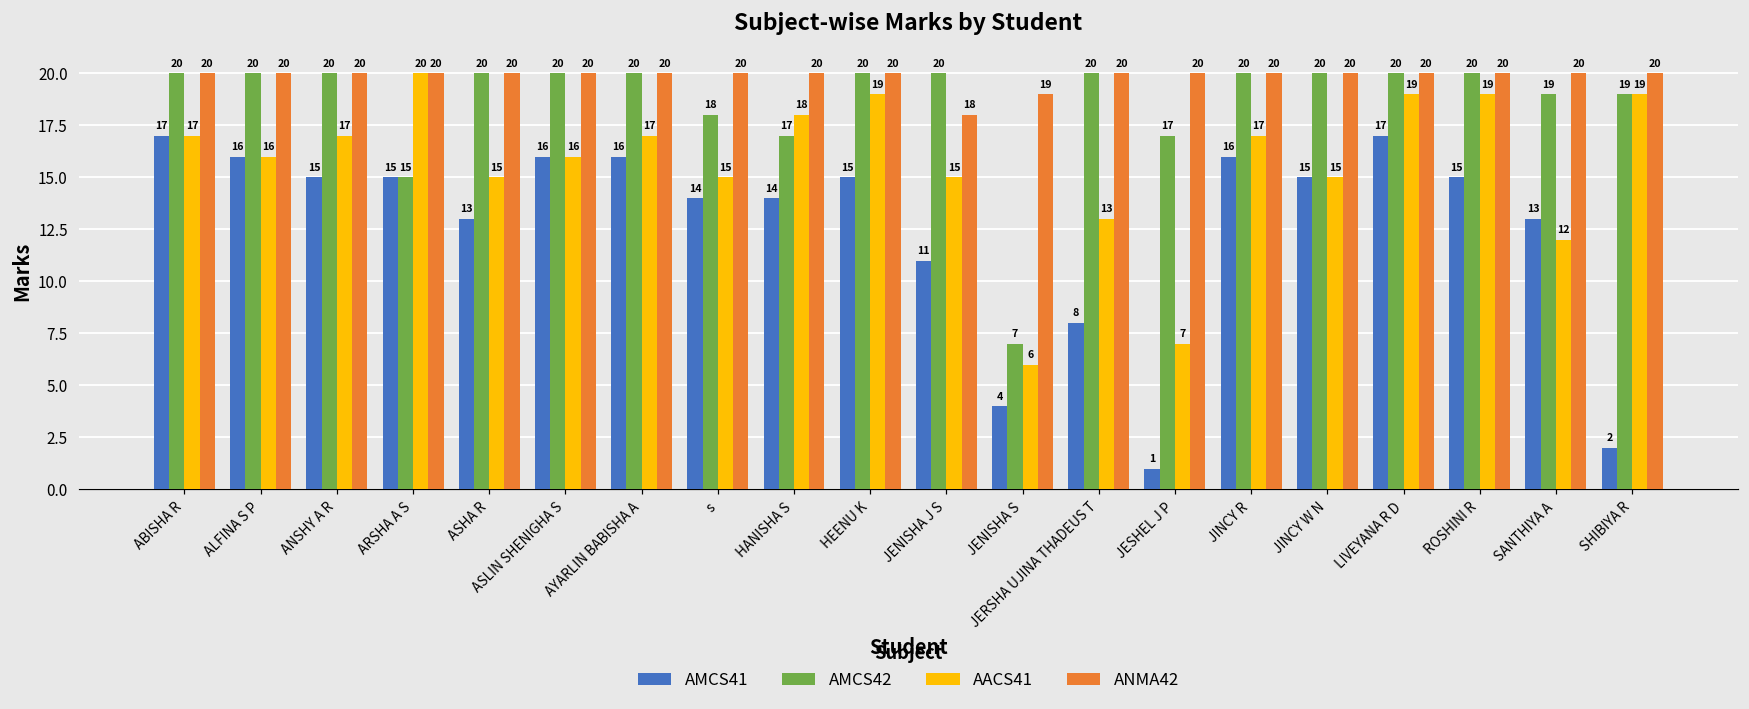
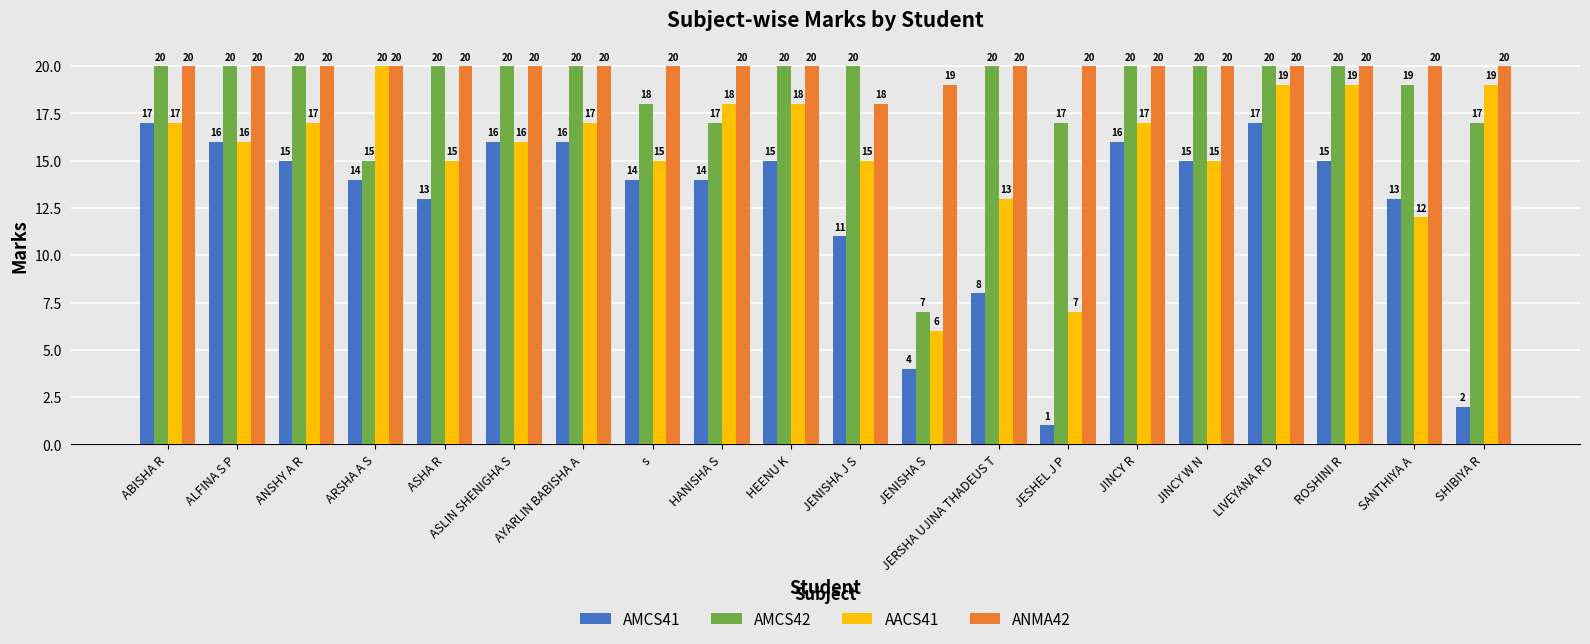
  {
    "AMCS41": {
      "ABISHA R": 17,
      "ALFINA S P": 16,
      "ANSHY A R": 15,
-     "ARSHA A S": 15,
+     "ARSHA A S": 14,
      "ASHA R": 13,
      "ASLIN SHENIGHA S": 16,
      "AYARLIN BABISHA A": 16,
      "s": 14,
      "HANISHA S": 14,
      "HEENU K": 15,
      "JENISHA J S": 11,
      "JENISHA S": 4,
      "JERSHA UJINA THADEUS T": 8,
      "JESHEL J P": 1,
      "JINCY R": 16,
      "JINCY W N": 15,
      "LIVEYANA R D": 17,
      "ROSHINI R": 15,
      "SANTHIYA A": 13,
      "SHIBIYA R": 2
    },
    "AMCS42": {
      "ABISHA R": 20,
      "ALFINA S P": 20,
      "ANSHY A R": 20,
      "ARSHA A S": 15,
      "ASHA R": 20,
      "ASLIN SHENIGHA S": 20,
      "AYARLIN BABISHA A": 20,
      "s": 18,
      "HANISHA S": 17,
      "HEENU K": 20,
      "JENISHA J S": 20,
      "JENISHA S": 7,
      "JERSHA UJINA THADEUS T": 20,
      "JESHEL J P": 17,
      "JINCY R": 20,
      "JINCY W N": 20,
      "LIVEYANA R D": 20,
      "ROSHINI R": 20,
      "SANTHIYA A": 19,
-     "SHIBIYA R": 19
+     "SHIBIYA R": 17
    },
    "AACS41": {
      "ABISHA R": 17,
      "ALFINA S P": 16,
      "ANSHY A R": 17,
      "ARSHA A S": 20,
      "ASHA R": 15,
      "ASLIN SHENIGHA S": 16,
      "AYARLIN BABISHA A": 17,
      "s": 15,
      "HANISHA S": 18,
-     "HEENU K": 19,
+     "HEENU K": 18,
      "JENISHA J S": 15,
      "JENISHA S": 6,
      "JERSHA UJINA THADEUS T": 13,
      "JESHEL J P": 7,
      "JINCY R": 17,
      "JINCY W N": 15,
      "LIVEYANA R D": 19,
      "ROSHINI R": 19,
      "SANTHIYA A": 12,
      "SHIBIYA R": 19
    },
    "ANMA42": {
      "ABISHA R": 20,
      "ALFINA S P": 20,
      "ANSHY A R": 20,
      "ARSHA A S": 20,
      "ASHA R": 20,
      "ASLIN SHENIGHA S": 20,
      "AYARLIN BABISHA A": 20,
      "s": 20,
      "HANISHA S": 20,
      "HEENU K": 20,
      "JENISHA J S": 18,
      "JENISHA S": 19,
      "JERSHA UJINA THADEUS T": 20,
      "JESHEL J P": 20,
      "JINCY R": 20,
      "JINCY W N": 20,
      "LIVEYANA R D": 20,
      "ROSHINI R": 20,
      "SANTHIYA A": 20,
      "SHIBIYA R": 20
    }
  }
